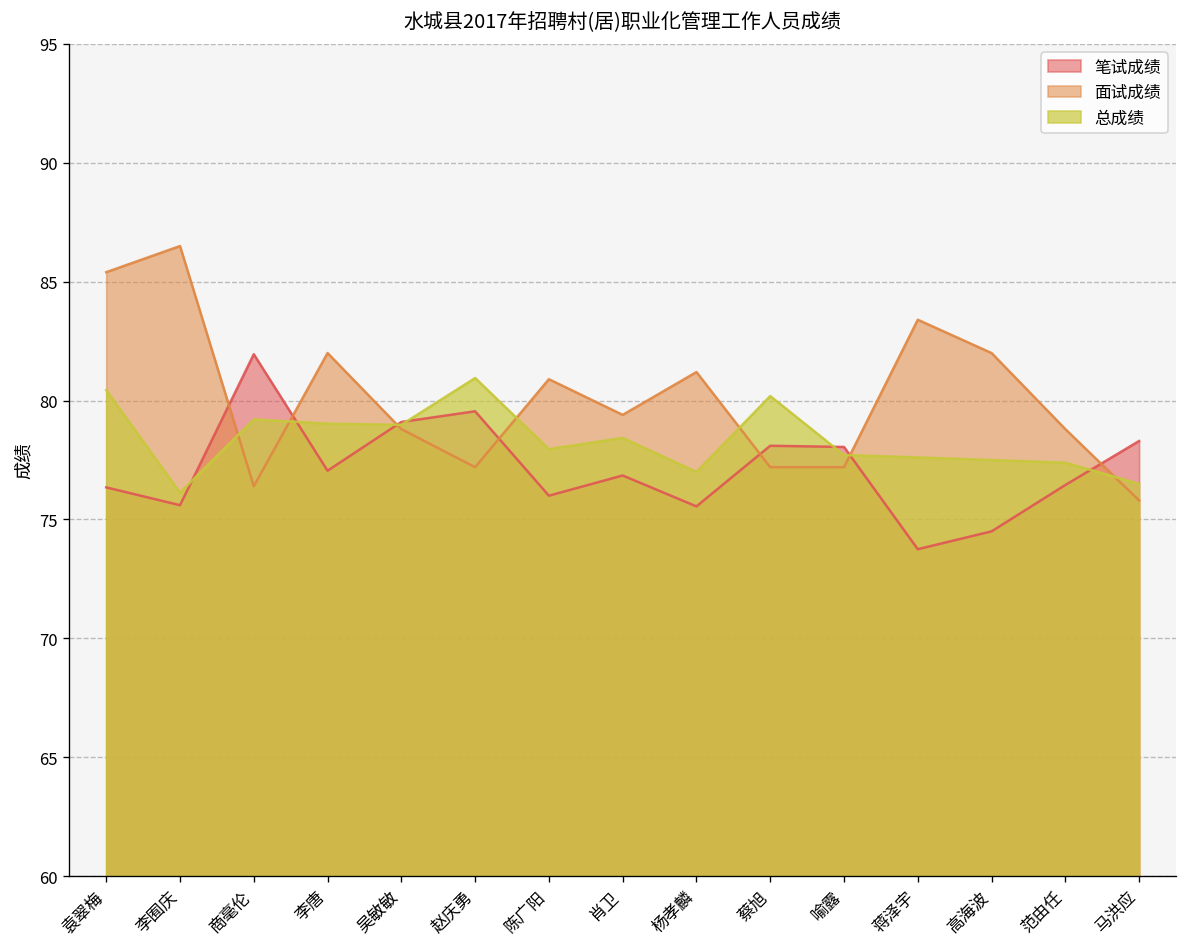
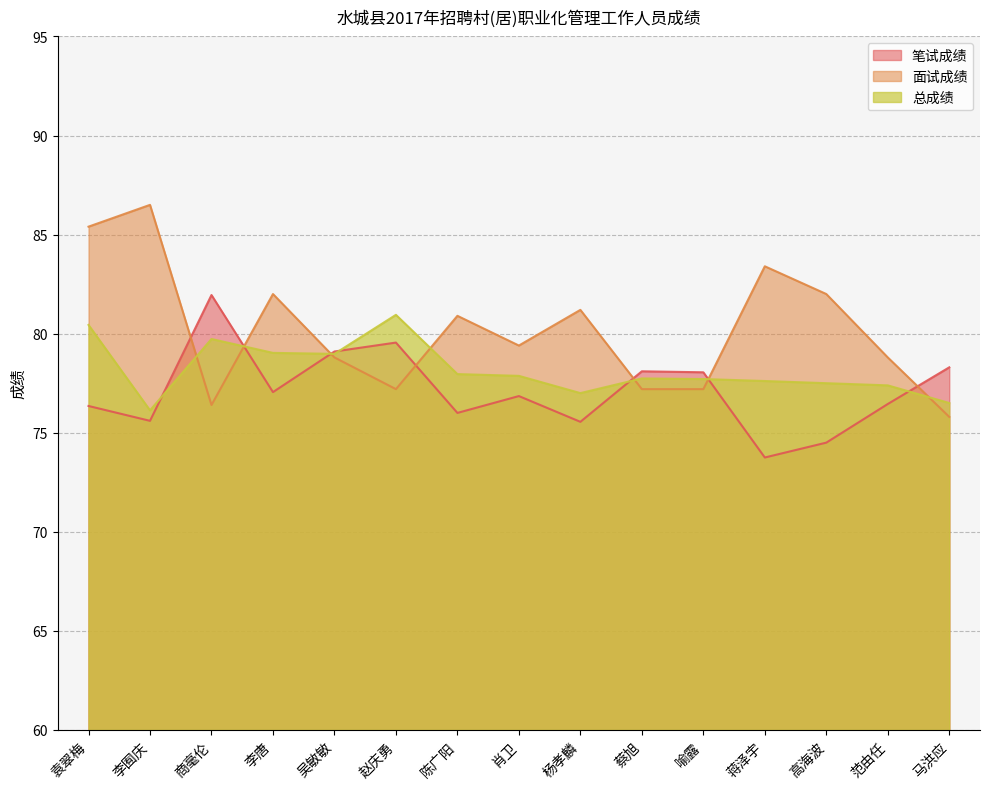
  {
    "总成绩": {
      "袁翠梅": 80.4,
      "李囿庆": 76.1,
-     "商毫伦": 79.2,
+     "商毫伦": 79.7,
      "李唐": 79.0,
      "赵庆勇": 81.0,
      "陈广阳": 78.0,
-     "肖卫": 78.4,
+     "肖卫": 77.9,
      "杨孝麟": 77.0,
-     "蔡旭": 80.2,
+     "蔡旭": 77.7,
      "喻露": 77.7,
      "蒋泽宇": 77.6,
      "高海波": 77.5,
      "范由任": 77.4,
      "马洪应": 76.5
    }
  }
